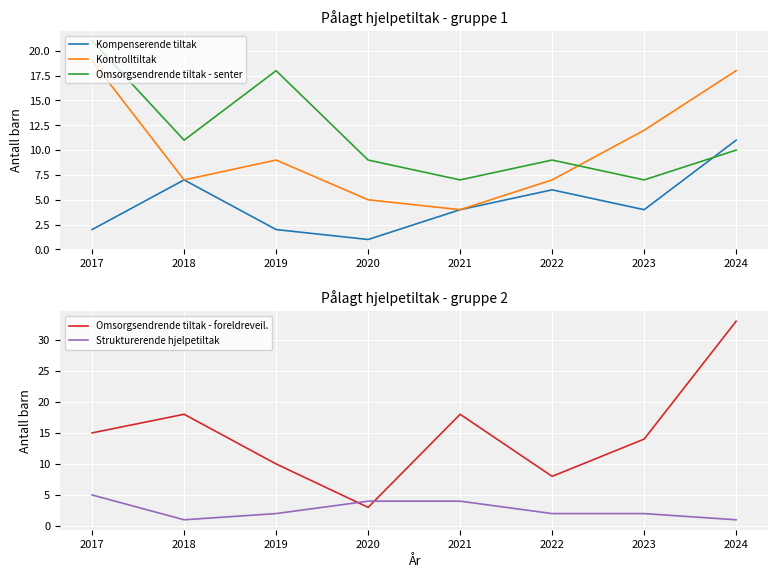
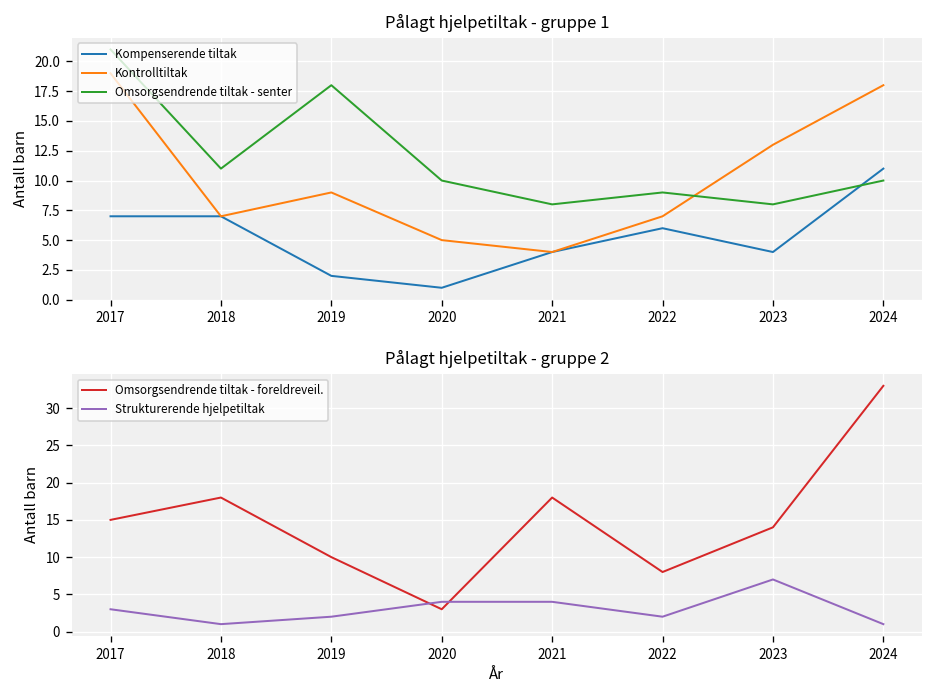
  {
    "Pålagt hjelpetiltak - gruppe 1": {
      "Kompenserende tiltak": {
-       "2017": 2,
+       "2017": 7,
        "2019": 2,
        "2020": 1,
        "2022": 6,
        "2023": 4,
        "2024": 11
      },
      "Kontrolltiltak": {
        "2019": 9,
        "2020": 5,
        "2022": 7,
-       "2023": 12,
+       "2023": 13,
        "2024": 18
      },
      "Omsorgsendrende tiltak - senter": {
        "2018": 11,
        "2019": 18,
-       "2020": 9,
-       "2021": 7,
+       "2020": 10,
+       "2021": 8,
        "2022": 9,
-       "2023": 7,
+       "2023": 8,
        "2024": 10
      }
    },
    "Pålagt hjelpetiltak - gruppe 2": {
      "Omsorgsendrende tiltak - foreldreveil.": {
        "2017": 15,
        "2018": 18,
        "2019": 10,
        "2020": 3,
        "2021": 18,
        "2022": 8,
        "2023": 14,
        "2024": 33
      },
      "Strukturerende hjelpetiltak": {
-       "2017": 5,
+       "2017": 3,
        "2018": 1,
        "2019": 2,
        "2020": 4,
        "2021": 4,
        "2022": 2,
-       "2023": 2,
+       "2023": 7,
        "2024": 1
      }
    }
  }
